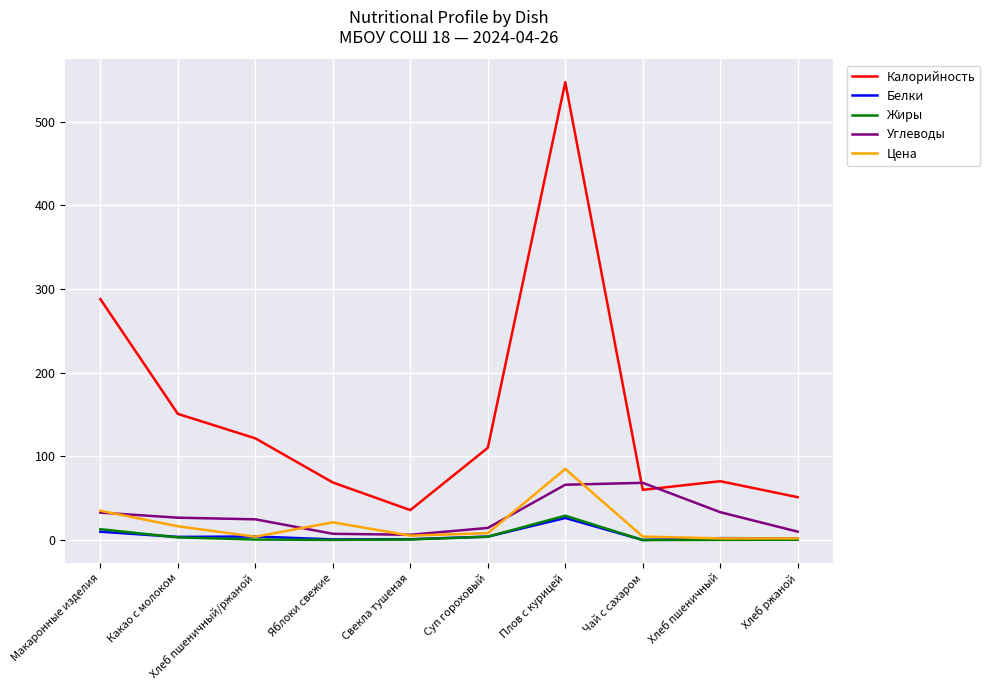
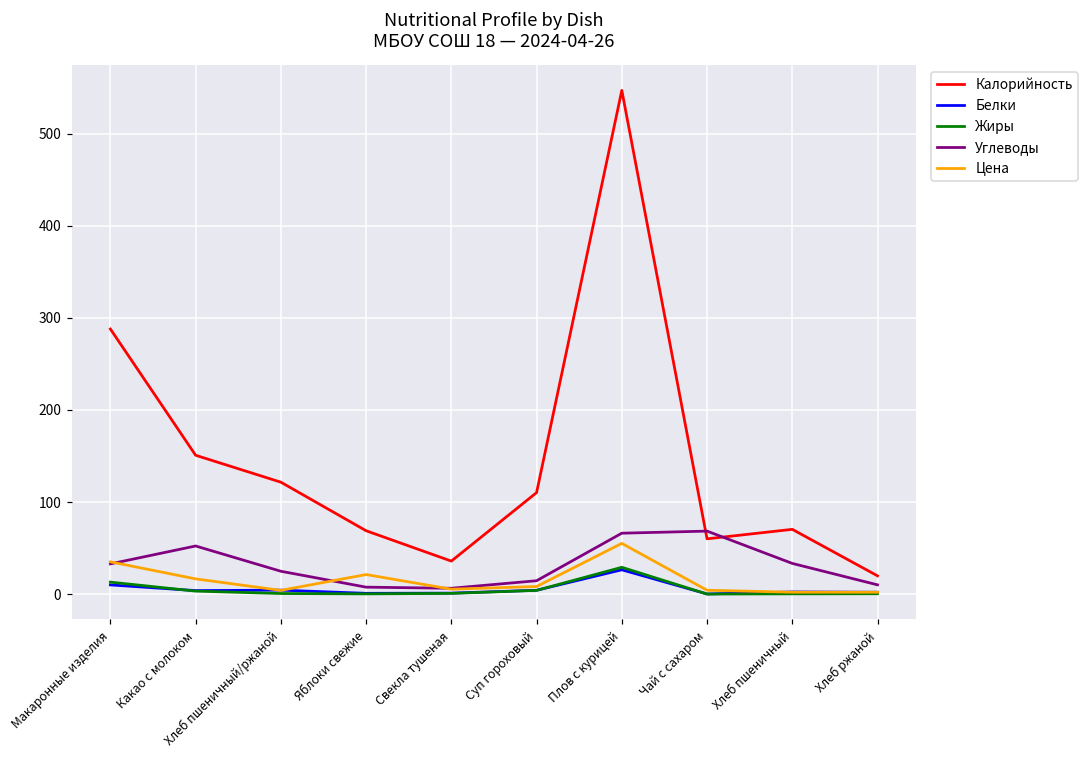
  {
    "Калорийность": {
      "Макаронные изделия": 290,
      "Какао с молоком": 150,
      "Хлеб пшеничный/ржаной": 120,
      "Яблоки свежие": 70,
      "Свекла тушеная": 40,
      "Суп гороховый": 110,
      "Плов с курицей": 550,
      "Чай с сахаром": 60,
      "Хлеб пшеничный": 70,
-     "Хлеб ржаной": 50
+     "Хлеб ржаной": 20
    },
    "Жиры": {
      "Хлеб пшеничный/ржаной": 0
    },
    "Углеводы": {
-     "Какао с молоком": 30,
+     "Какао с молоком": 50,
      "Хлеб пшеничный/ржаной": 20,
      "Яблоки свежие": 10,
      "Суп гороховый": 10,
      "Плов с курицей": 70,
      "Чай с сахаром": 70,
      "Хлеб пшеничный": 30,
      "Хлеб ржаной": 10
    },
    "Цена": {
      "Какао с молоком": 20,
      "Яблоки свежие": 20,
      "Суп гороховый": 10,
-     "Плов с курицей": 80,
+     "Плов с курицей": 60,
      "Чай с сахаром": 0
    }
  }
